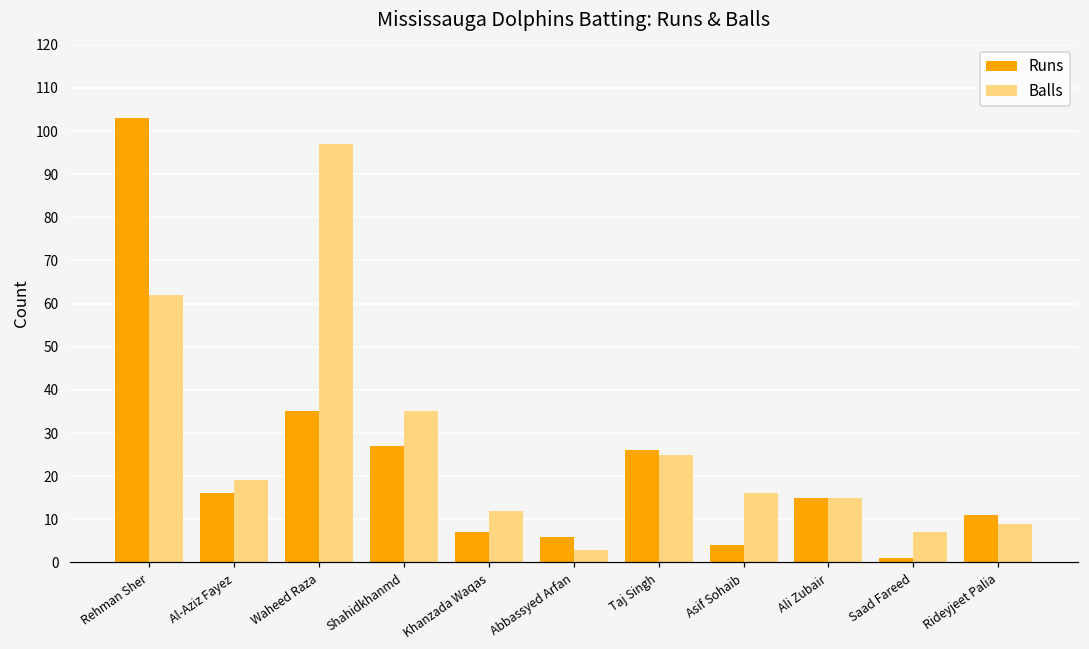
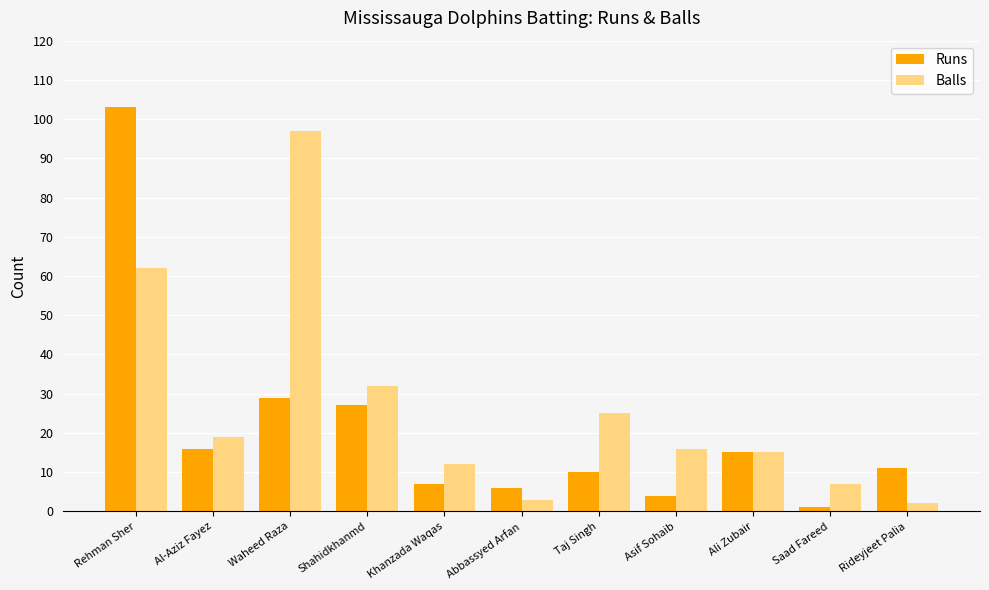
  {
    "Runs": {
      "Rehman Sher": 103,
      "Al-Aziz Fayez": 16,
-     "Waheed Raza": 35,
+     "Waheed Raza": 29,
      "Shahidkhanmd": 27,
      "Khanzada Waqas": 7,
      "Abbassyed Arfan": 6,
-     "Taj Singh": 26,
+     "Taj Singh": 10,
      "Asif Sohaib": 4,
      "Ali Zubair": 15,
      "Saad Fareed": 1,
      "Rideyjeet Palia": 11
    },
    "Balls": {
      "Rehman Sher": 62,
      "Al-Aziz Fayez": 19,
      "Waheed Raza": 97,
-     "Shahidkhanmd": 35,
+     "Shahidkhanmd": 32,
      "Khanzada Waqas": 12,
      "Abbassyed Arfan": 3,
      "Taj Singh": 25,
      "Asif Sohaib": 16,
      "Ali Zubair": 15,
      "Saad Fareed": 7,
-     "Rideyjeet Palia": 9
+     "Rideyjeet Palia": 2
    }
  }
